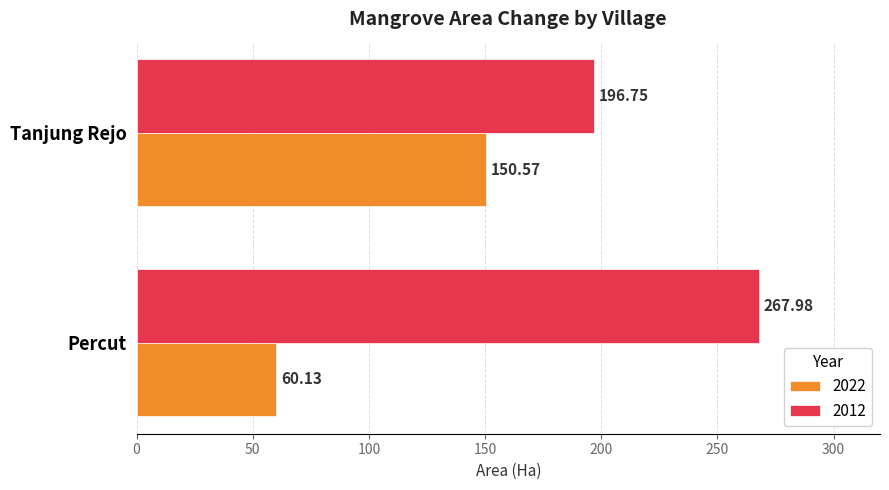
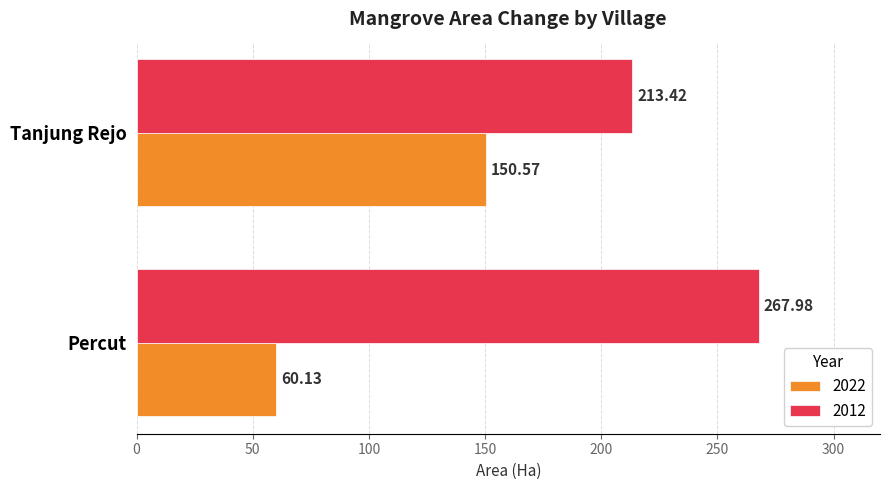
  {
    "2022": {
      "Tanjung Rejo": 150.57,
      "Percut": 60.13
    },
    "2012": {
-     "Tanjung Rejo": 196.75,
+     "Tanjung Rejo": 213.42,
      "Percut": 267.98
    }
  }
